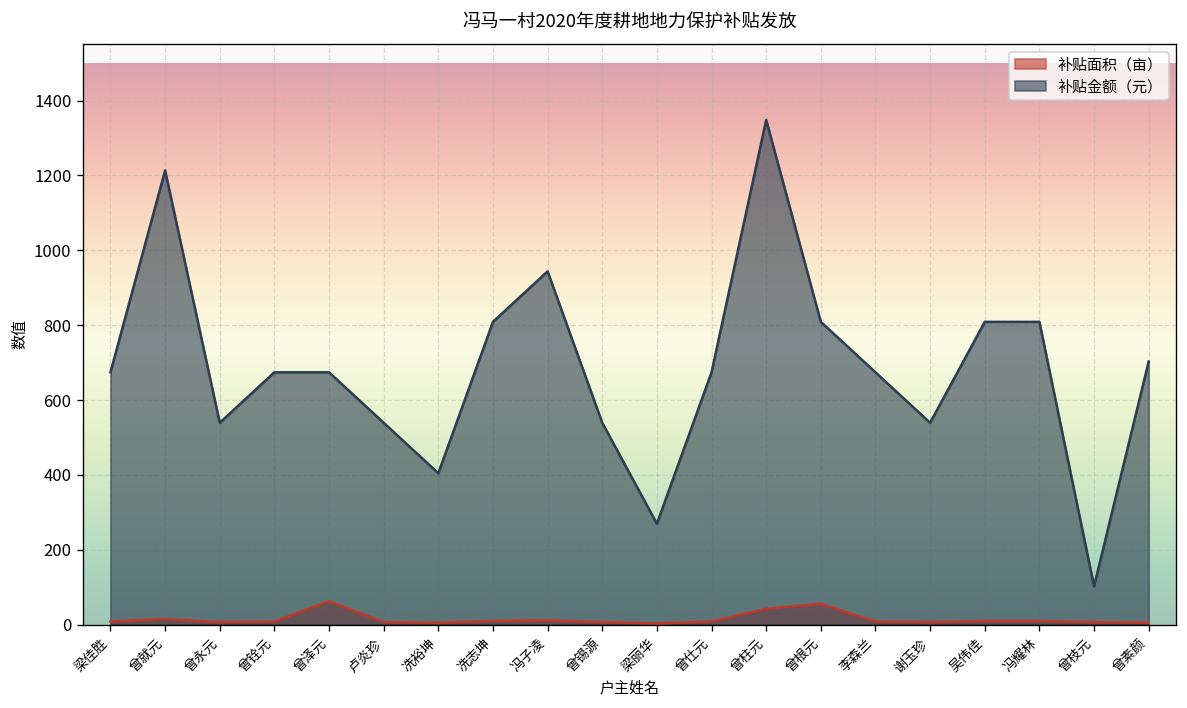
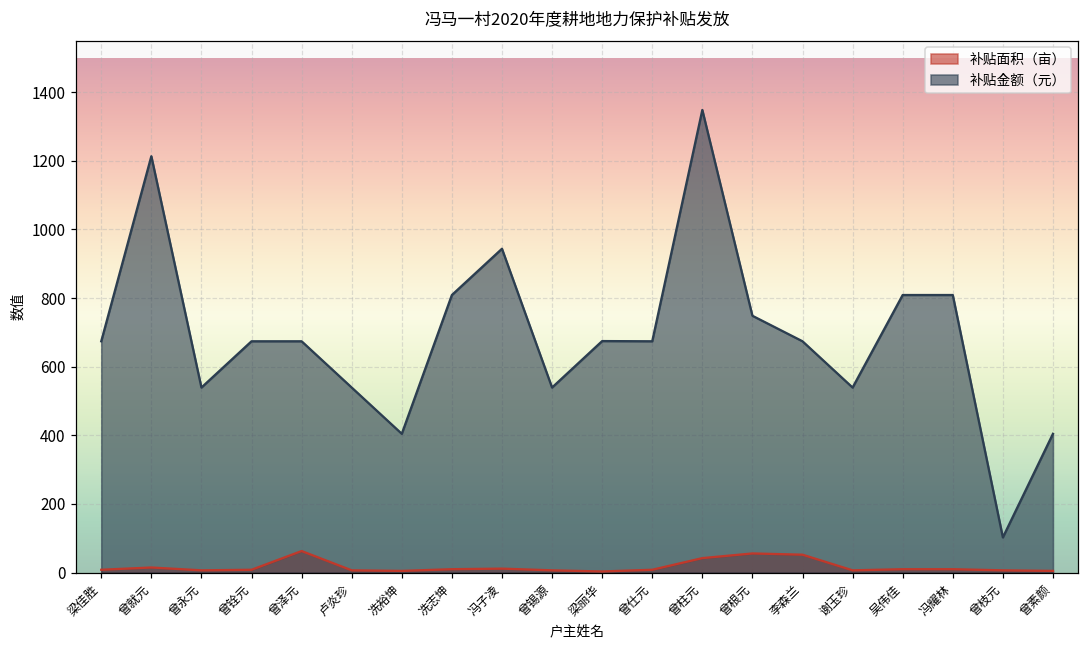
  {
    "补贴面积（亩）": {
      "梁佳胜": 10,
      "曾就元": 10,
      "曾永元": 10,
      "曾铨元": 10,
      "曾泽元": 60,
      "卢炎珍": 10,
      "冼裕坤": 0,
      "冼志坤": 10,
      "冯子凌": 10,
      "曾锡源": 10,
      "梁丽华": 0,
      "曾仕元": 10,
      "曾柱元": 40,
      "曾根元": 60,
-     "李森兰": 10,
+     "李森兰": 50,
      "谢玉珍": 10,
      "吴伟佳": 10,
      "冯耀林": 10,
      "曾枝元": 10,
      "曾素颜": 0
    },
    "补贴金额（元）": {
      "梁佳胜": 670,
      "曾就元": 1210,
      "曾永元": 540,
      "曾铨元": 670,
      "曾泽元": 670,
      "卢炎珍": 540,
      "冼裕坤": 400,
      "冼志坤": 810,
      "冯子凌": 940,
      "曾锡源": 540,
-     "梁丽华": 270,
+     "梁丽华": 670,
      "曾仕元": 670,
      "曾柱元": 1350,
-     "曾根元": 810,
+     "曾根元": 750,
      "李森兰": 670,
      "谢玉珍": 540,
      "吴伟佳": 810,
      "冯耀林": 810,
      "曾枝元": 100,
-     "曾素颜": 700
+     "曾素颜": 400
    }
  }
